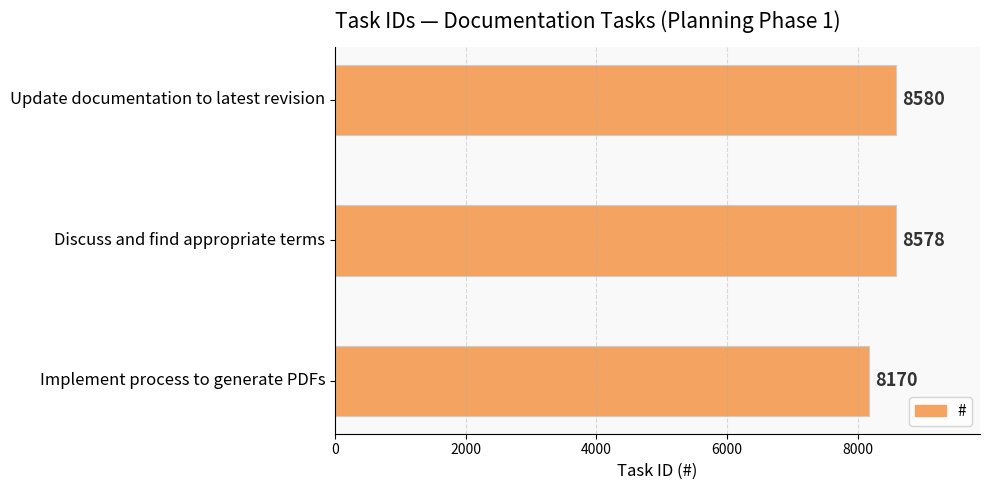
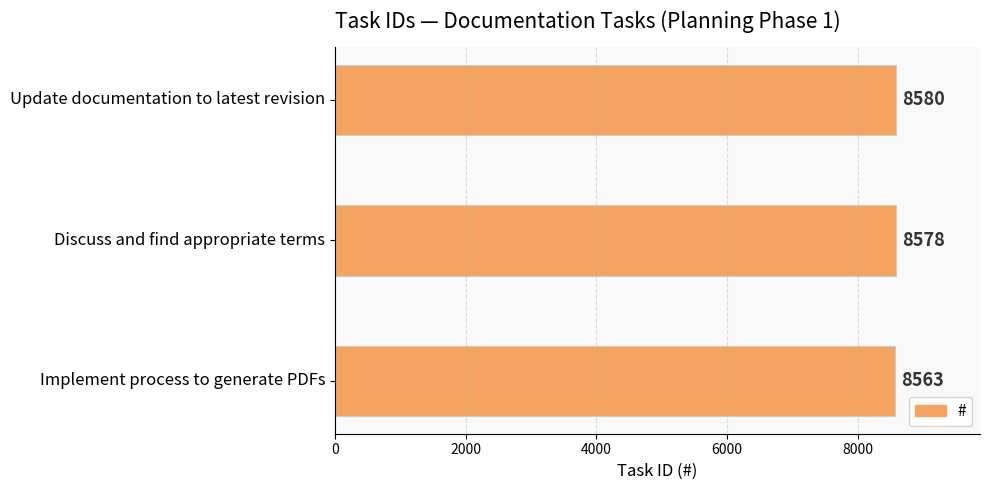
  {
    "Update documentation to latest revision": 8580,
    "Discuss and find appropriate terms": 8578,
-   "Implement process to generate PDFs": 8170
+   "Implement process to generate PDFs": 8563
  }
